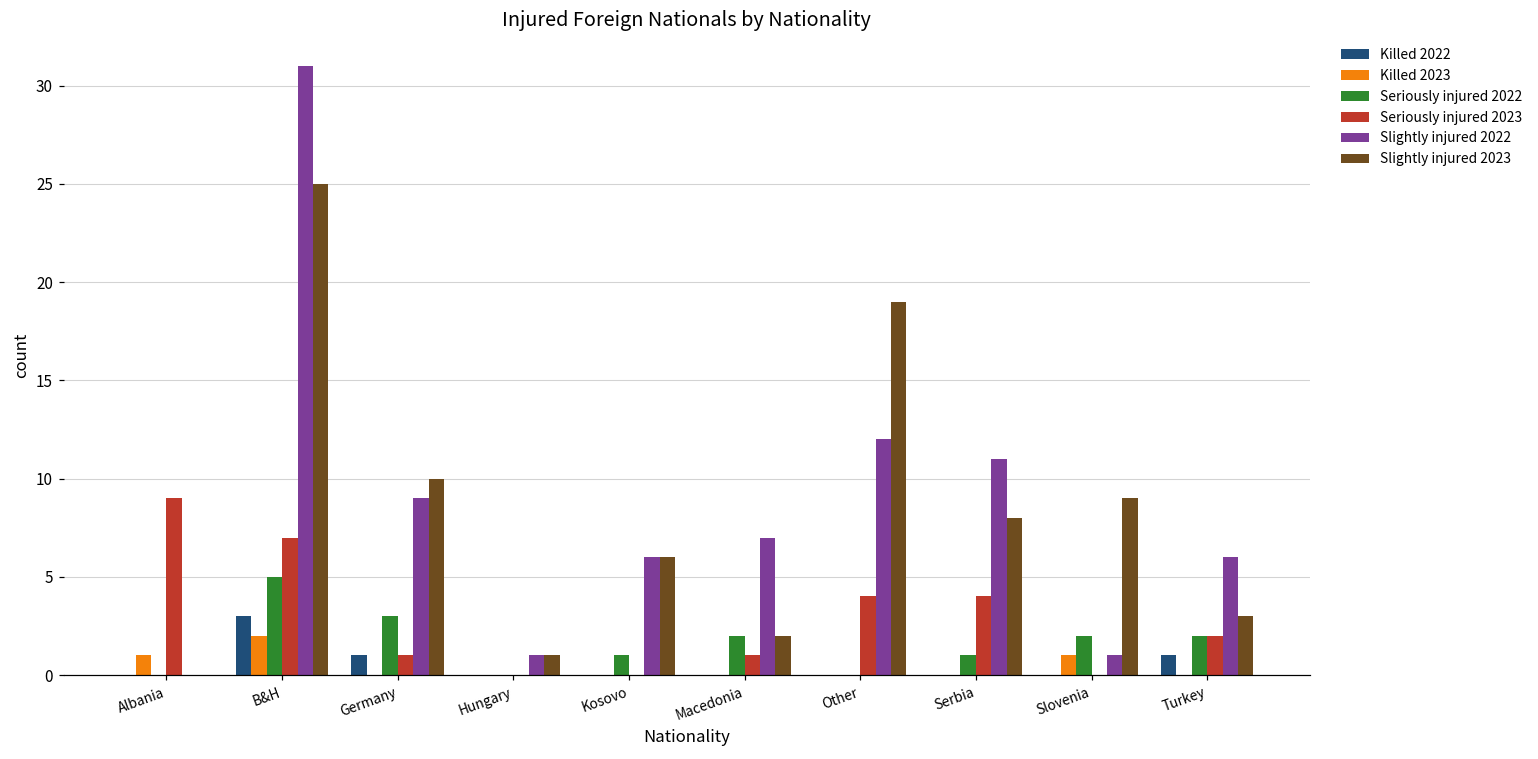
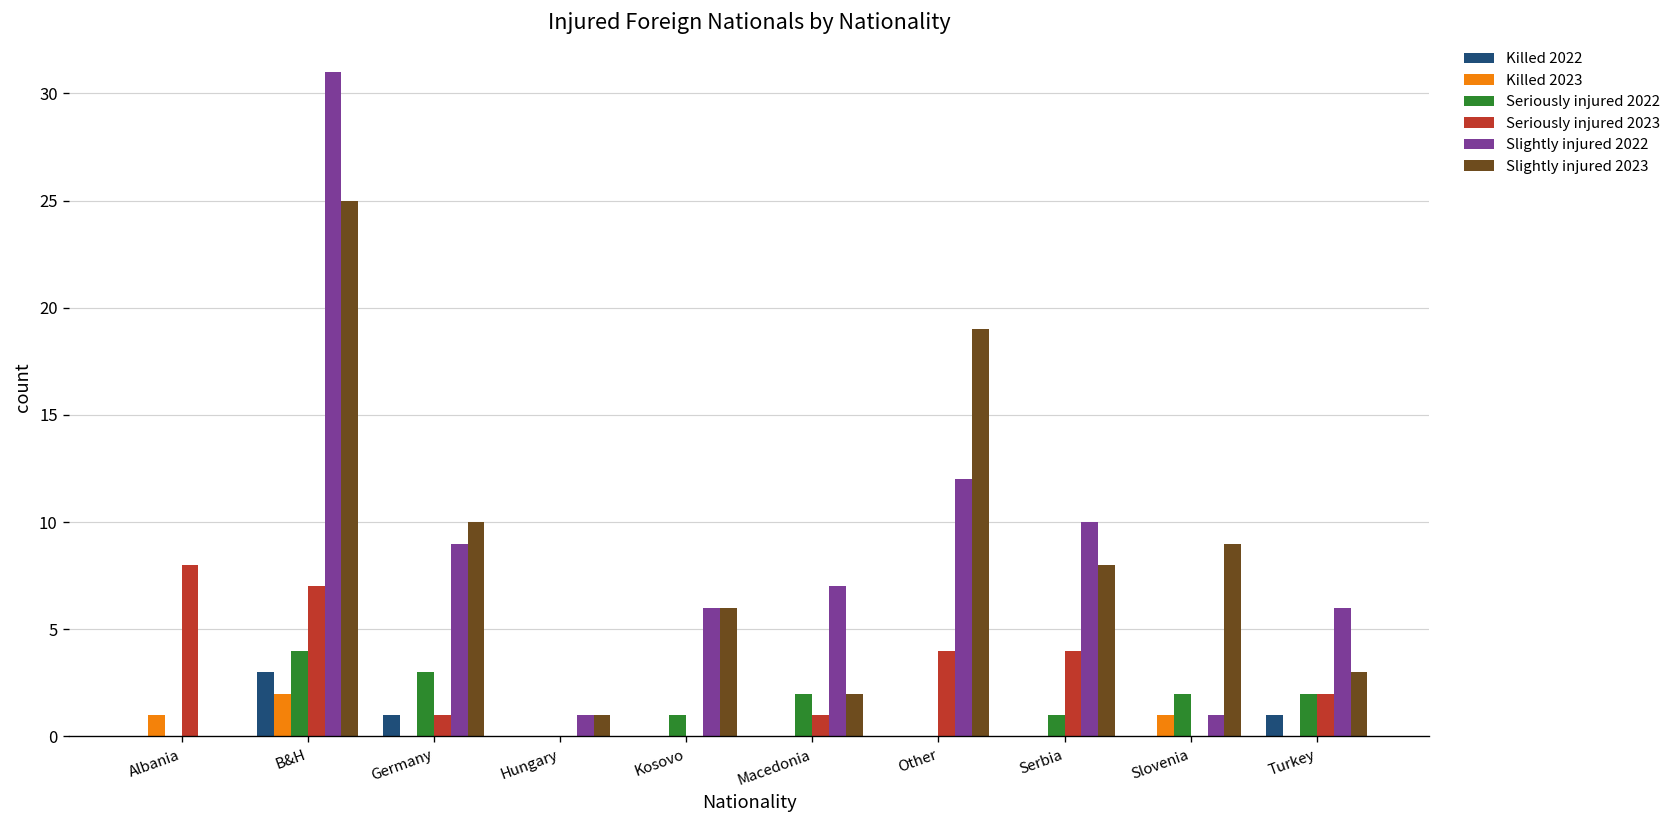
  {
    "Killed 2022": {
      "Albania": 0,
      "B&H": 3,
      "Germany": 1,
      "Hungary": 0,
      "Kosovo": 0,
      "Macedonia": 0,
      "Other": 0,
      "Serbia": 0,
      "Slovenia": 0,
      "Turkey": 1
    },
    "Killed 2023": {
      "Albania": 1,
      "B&H": 2,
      "Germany": 0,
      "Hungary": 0,
      "Kosovo": 0,
      "Macedonia": 0,
      "Other": 0,
      "Serbia": 0,
      "Slovenia": 1,
      "Turkey": 0
    },
    "Seriously injured 2022": {
      "Albania": 0,
-     "B&H": 5,
+     "B&H": 4,
      "Germany": 3,
      "Hungary": 0,
      "Kosovo": 1,
      "Macedonia": 2,
      "Other": 0,
      "Serbia": 1,
      "Slovenia": 2,
      "Turkey": 2
    },
    "Seriously injured 2023": {
-     "Albania": 9,
+     "Albania": 8,
      "B&H": 7,
      "Germany": 1,
      "Hungary": 0,
      "Kosovo": 0,
      "Macedonia": 1,
      "Other": 4,
      "Serbia": 4,
      "Slovenia": 0,
      "Turkey": 2
    },
    "Slightly injured 2022": {
      "Albania": 0,
      "B&H": 31,
      "Germany": 9,
      "Hungary": 1,
      "Kosovo": 6,
      "Macedonia": 7,
      "Other": 12,
-     "Serbia": 11,
+     "Serbia": 10,
      "Slovenia": 1,
      "Turkey": 6
    },
    "Slightly injured 2023": {
      "Albania": 0,
      "B&H": 25,
      "Germany": 10,
      "Hungary": 1,
      "Kosovo": 6,
      "Macedonia": 2,
      "Other": 19,
      "Serbia": 8,
      "Slovenia": 9,
      "Turkey": 3
    }
  }
